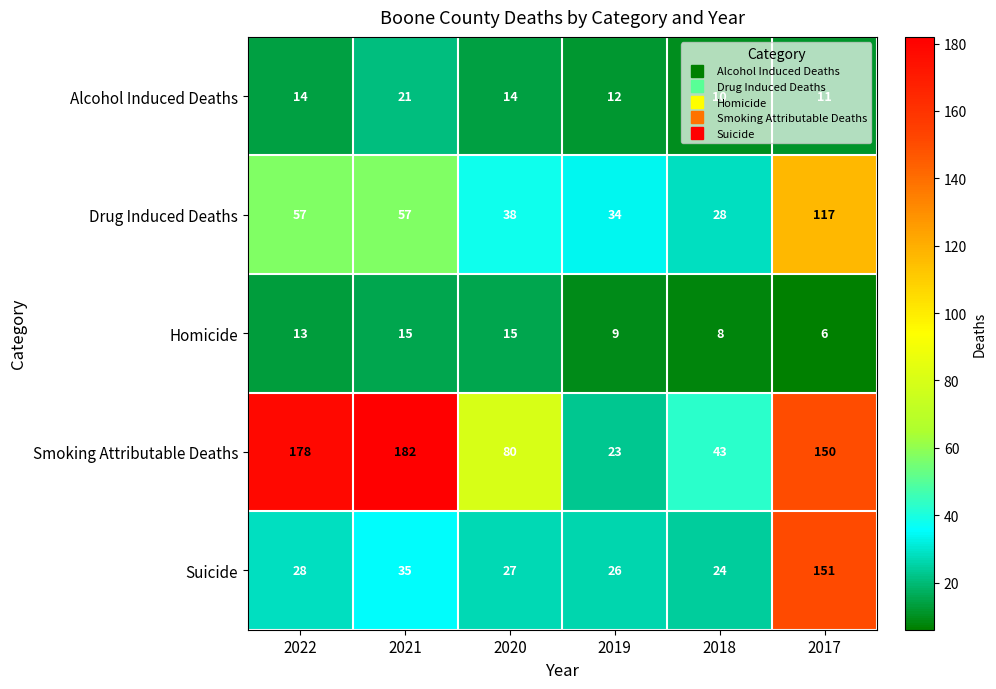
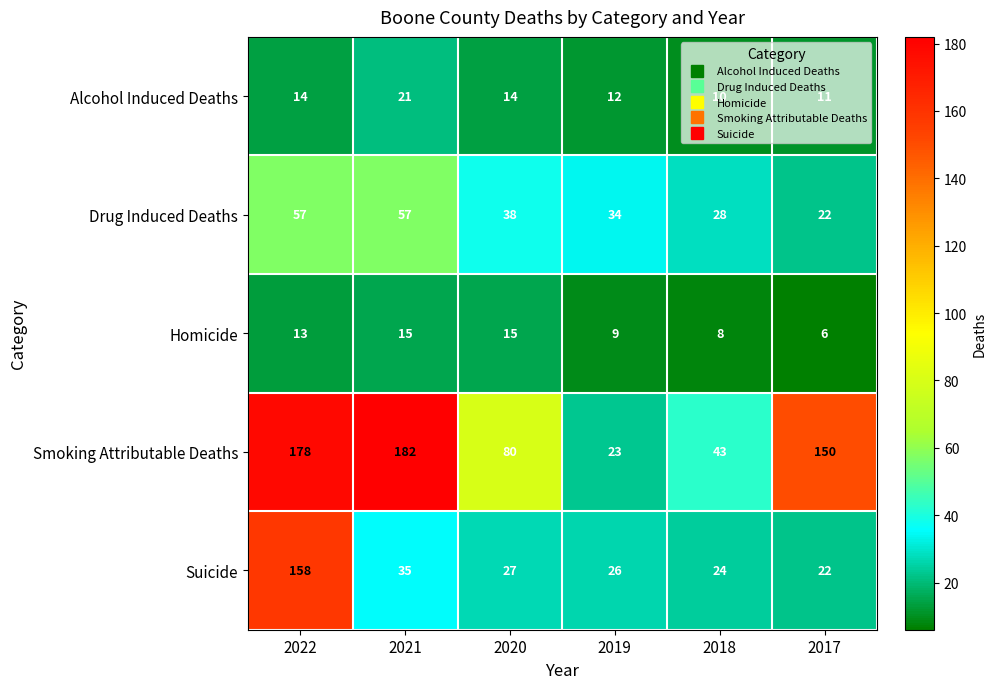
  {
    "Alcohol Induced Deaths": {
      "2022": 14,
      "2021": 21,
      "2020": 14,
      "2019": 12
    },
    "Drug Induced Deaths": {
      "2022": 57,
      "2021": 57,
      "2020": 38,
      "2019": 34,
      "2018": 28,
-     "2017": 117
+     "2017": 22
    },
    "Homicide": {
      "2022": 13,
      "2021": 15,
      "2020": 15,
      "2019": 9,
      "2018": 8,
      "2017": 6
    },
    "Smoking Attributable Deaths": {
      "2022": 178,
      "2021": 182,
      "2020": 80,
      "2019": 23,
      "2018": 43,
      "2017": 150
    },
    "Suicide": {
-     "2022": 28,
+     "2022": 158,
      "2021": 35,
      "2020": 27,
      "2019": 26,
      "2018": 24,
-     "2017": 151
+     "2017": 22
    }
  }
